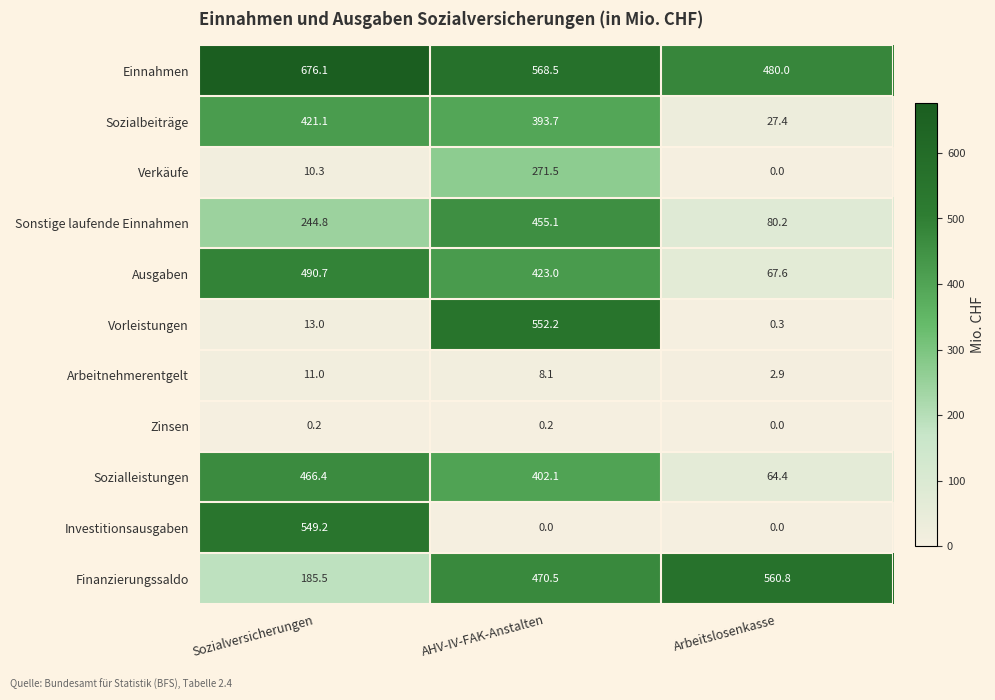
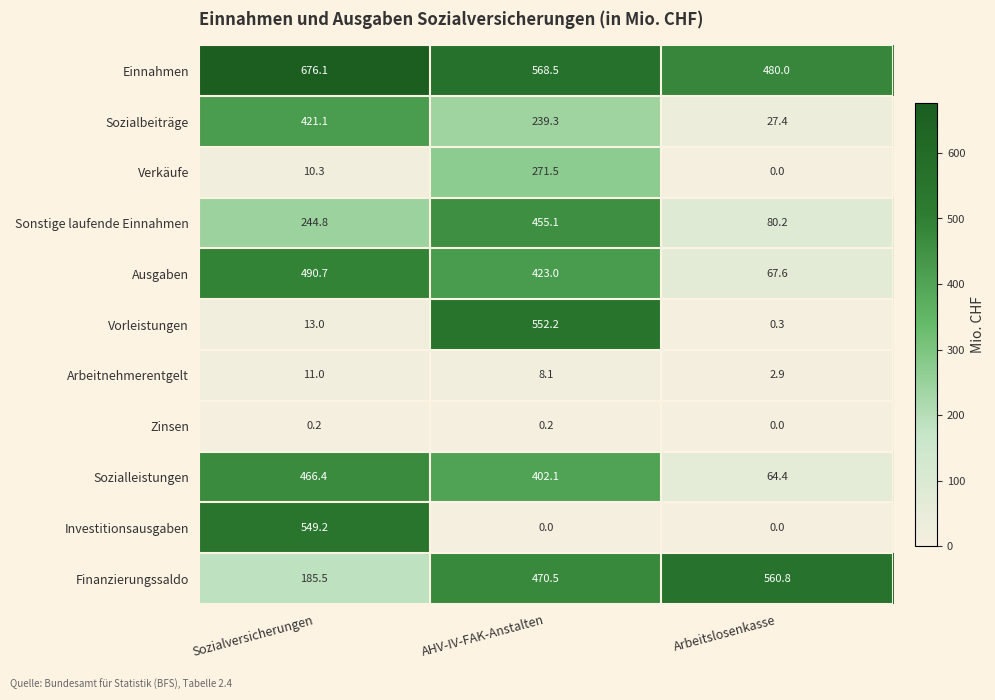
  {
    "Einnahmen": {
      "Sozialversicherungen": 676.1,
      "AHV-IV-FAK-Anstalten": 568.5,
      "Arbeitslosenkasse": 480.0
    },
    "Sozialbeiträge": {
      "Sozialversicherungen": 421.1,
-     "AHV-IV-FAK-Anstalten": 393.7,
+     "AHV-IV-FAK-Anstalten": 239.3,
      "Arbeitslosenkasse": 27.4
    },
    "Verkäufe": {
      "Sozialversicherungen": 10.3,
      "AHV-IV-FAK-Anstalten": 271.5,
      "Arbeitslosenkasse": 0.0
    },
    "Sonstige laufende Einnahmen": {
      "Sozialversicherungen": 244.8,
      "AHV-IV-FAK-Anstalten": 455.1,
      "Arbeitslosenkasse": 80.2
    },
    "Ausgaben": {
      "Sozialversicherungen": 490.7,
      "AHV-IV-FAK-Anstalten": 423.0,
      "Arbeitslosenkasse": 67.6
    },
    "Vorleistungen": {
      "Sozialversicherungen": 13.0,
      "AHV-IV-FAK-Anstalten": 552.2,
      "Arbeitslosenkasse": 0.3
    },
    "Arbeitnehmerentgelt": {
      "Sozialversicherungen": 11.0,
      "AHV-IV-FAK-Anstalten": 8.1,
      "Arbeitslosenkasse": 2.9
    },
    "Zinsen": {
      "Sozialversicherungen": 0.2,
      "AHV-IV-FAK-Anstalten": 0.2,
      "Arbeitslosenkasse": 0.0
    },
    "Sozialleistungen": {
      "Sozialversicherungen": 466.4,
      "AHV-IV-FAK-Anstalten": 402.1,
      "Arbeitslosenkasse": 64.4
    },
    "Investitionsausgaben": {
      "Sozialversicherungen": 549.2,
      "AHV-IV-FAK-Anstalten": 0.0,
      "Arbeitslosenkasse": 0.0
    },
    "Finanzierungssaldo": {
      "Sozialversicherungen": 185.5,
      "AHV-IV-FAK-Anstalten": 470.5,
      "Arbeitslosenkasse": 560.8
    }
  }
